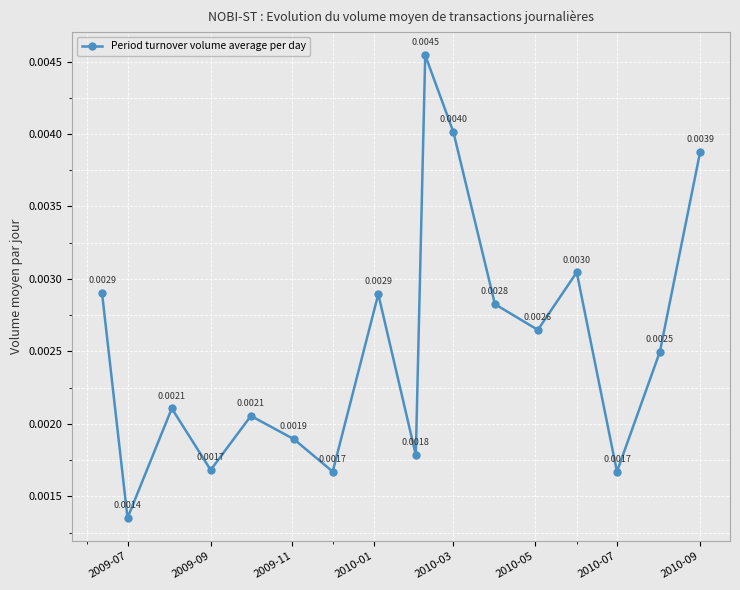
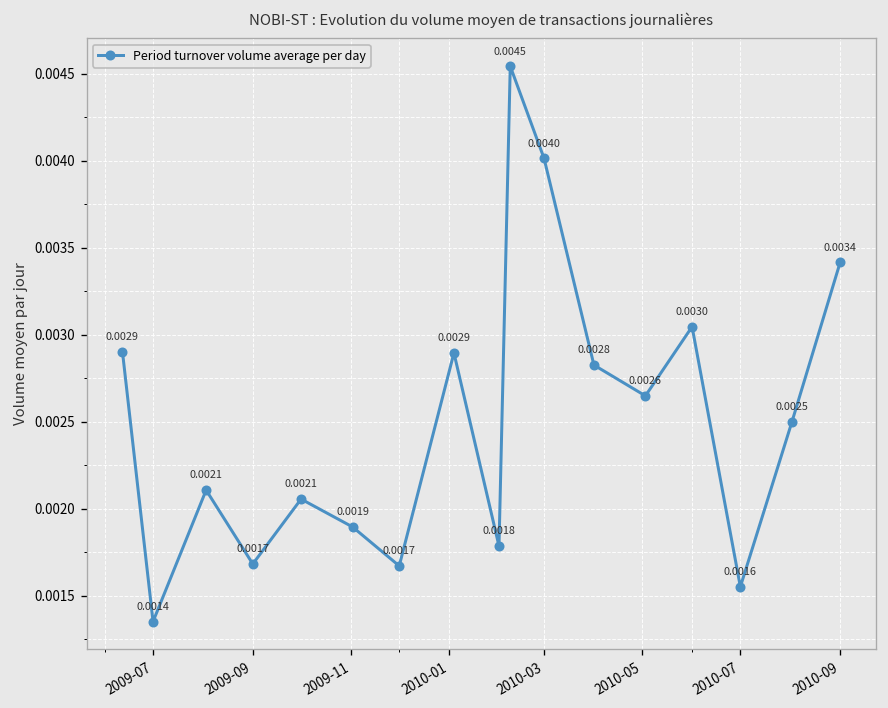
  {
    "2009-07": 0.0014,
    "2009-09": 0.0017,
    "2010-03": 0.0040,
-   "2010-07": 0.0017,
-   "2010-09": 0.0039
+   "2010-07": 0.0016,
+   "2010-09": 0.0034
  }
